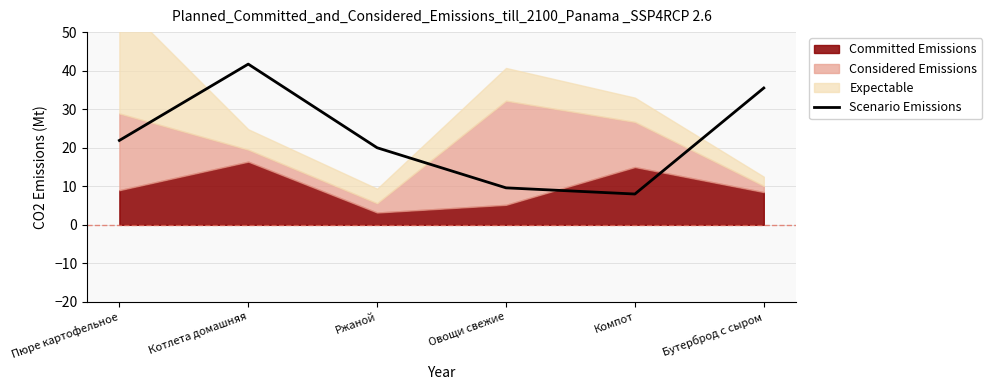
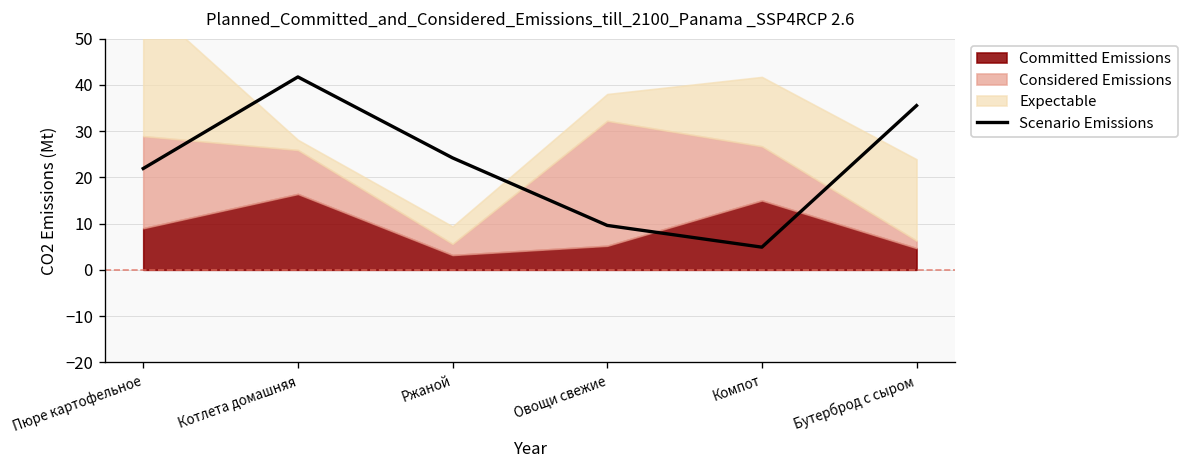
  {
    "Committed Emissions": {
      "Пюре картофельное": 9,
      "Котлета домашняя": 16,
      "Ржаной": 3,
      "Овощи свежие": 5,
      "Компот": 15,
-     "Бутерброд с сыром": 9
+     "Бутерброд с сыром": 5
    },
    "Scenario Emissions": {
      "Пюре картофельное": 22,
      "Котлета домашняя": 42,
-     "Ржаной": 20,
+     "Ржаной": 24,
      "Овощи свежие": 10,
-     "Компот": 8,
+     "Компот": 5,
      "Бутерброд с сыром": 36
    },
    "Considered Emissions": {
      "Пюре картофельное": 20,
-     "Котлета домашняя": 3,
+     "Котлета домашняя": 10,
      "Ржаной": 2,
      "Овощи свежие": 27,
      "Компот": 12,
      "Бутерброд с сыром": 2
    },
    "Expectable": {
-     "Котлета домашняя": 5,
+     "Котлета домашняя": 2,
      "Ржаной": 4,
-     "Овощи свежие": 9,
-     "Компот": 6,
-     "Бутерброд с сыром": 2
+     "Овощи свежие": 6,
+     "Компот": 15,
+     "Бутерброд с сыром": 18
    }
  }
